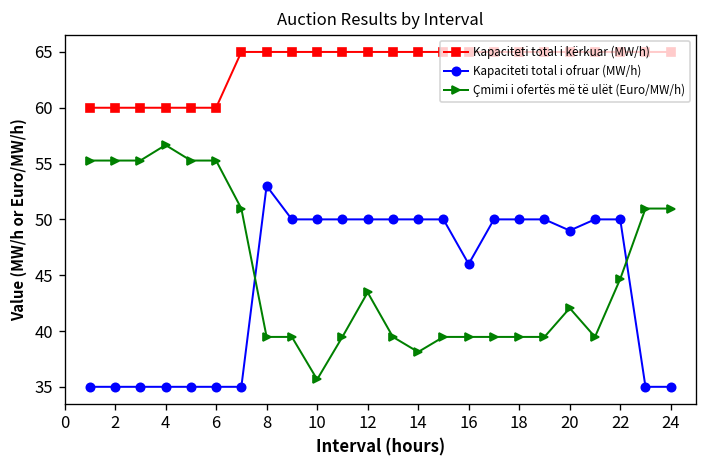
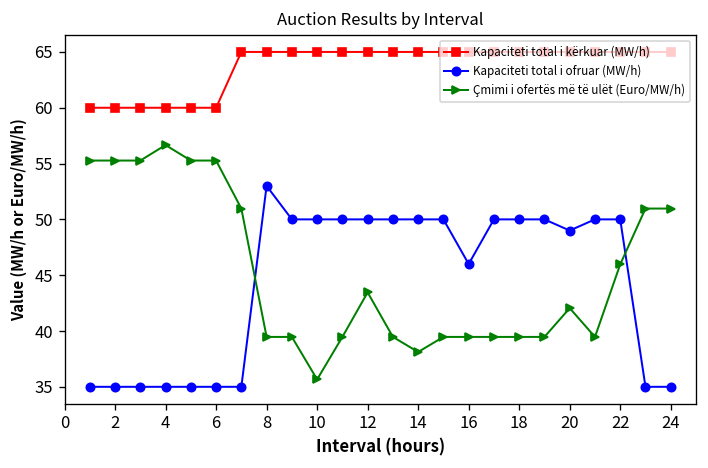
  {
    "Kapaciteti total i kërkuar (MW/h)": {
      "2": 60,
      "4": 60,
      "6": 60,
      "8": 65,
      "10": 65,
      "12": 65,
      "14": 65
    },
    "Kapaciteti total i ofruar (MW/h)": {
      "2": 35,
      "4": 35,
      "6": 35,
      "8": 53,
      "10": 50,
      "12": 50,
      "14": 50,
      "16": 46,
      "18": 50,
      "20": 49,
      "22": 50,
      "24": 35
    },
    "Çmimi i ofertës më të ulët (Euro/MW/h)": {
      "2": 55,
      "4": 57,
      "6": 55,
      "8": 39,
      "10": 36,
      "12": 43,
      "14": 38,
      "16": 39,
      "18": 39,
      "20": 42,
-     "22": 45,
+     "22": 46,
      "24": 51
    }
  }
